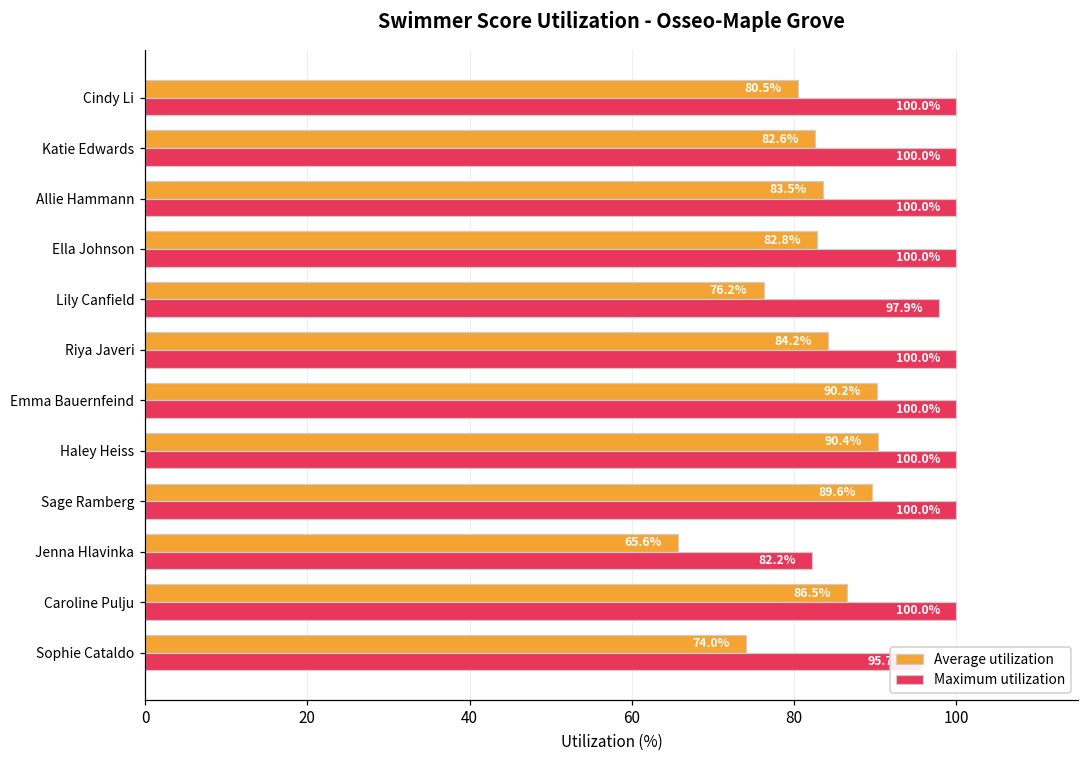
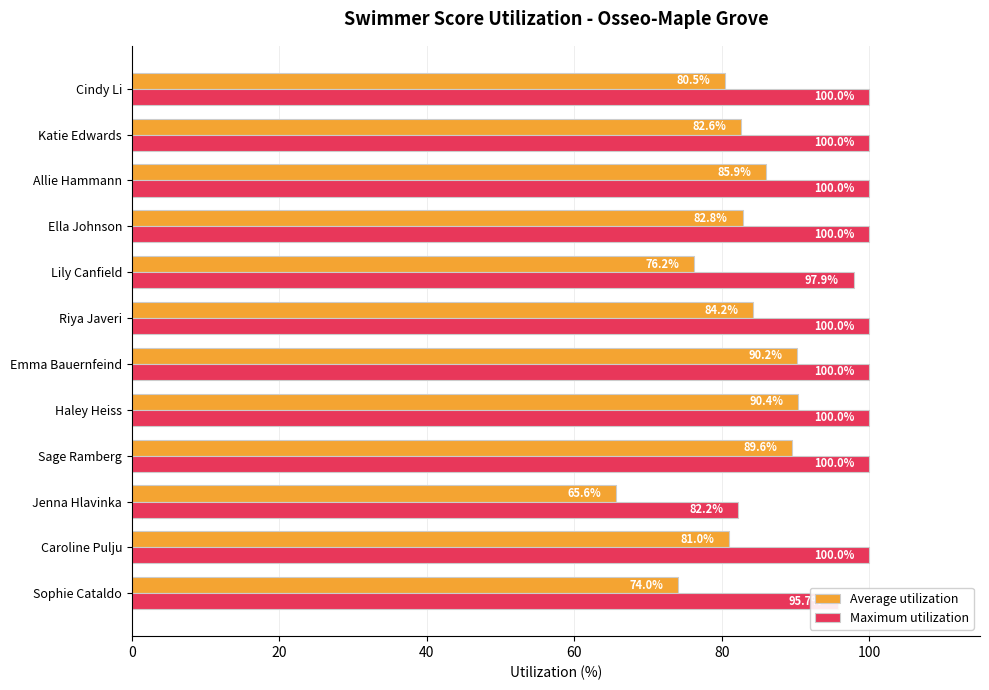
  {
    "Average utilization": {
      "Cindy Li": "80.5%",
      "Katie Edwards": "82.6%",
-     "Allie Hammann": "83.5%",
+     "Allie Hammann": "85.9%",
      "Ella Johnson": "82.8%",
      "Lily Canfield": "76.2%",
      "Riya Javeri": "84.2%",
      "Emma Bauernfeind": "90.2%",
      "Haley Heiss": "90.4%",
      "Sage Ramberg": "89.6%",
      "Jenna Hlavinka": "65.6%",
-     "Caroline Pulju": "86.5%",
+     "Caroline Pulju": "81.0%",
      "Sophie Cataldo": "74.0%"
    },
    "Maximum utilization": {
      "Cindy Li": "100.0%",
      "Katie Edwards": "100.0%",
      "Allie Hammann": "100.0%",
      "Ella Johnson": "100.0%",
      "Lily Canfield": "97.9%",
      "Riya Javeri": "100.0%",
      "Emma Bauernfeind": "100.0%",
      "Haley Heiss": "100.0%",
      "Sage Ramberg": "100.0%",
      "Jenna Hlavinka": "82.2%",
      "Caroline Pulju": "100.0%"
    }
  }
